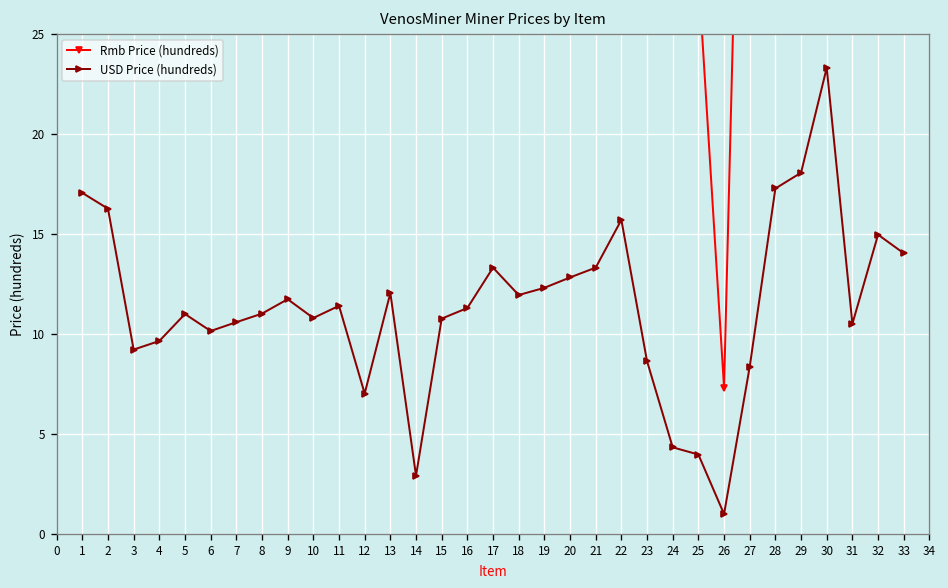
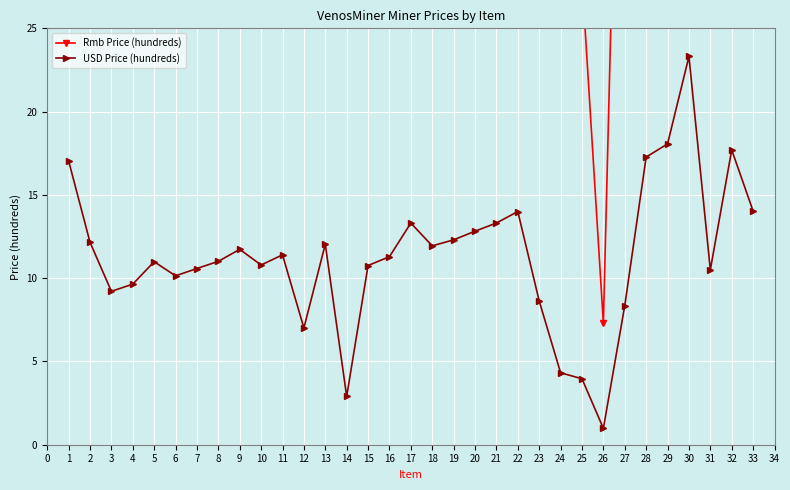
  {
    "Rmb Price (hundreds)": {
      "26": 7.3
    },
    "USD Price (hundreds)": {
      "1": 17.1,
-     "2": 16.3,
+     "2": 12.2,
      "3": 9.2,
      "4": 9.6,
      "5": 11.0,
      "6": 10.1,
      "7": 10.6,
      "8": 11.0,
      "9": 11.7,
      "10": 10.8,
      "11": 11.4,
      "12": 7.0,
      "13": 12.0,
      "14": 2.9,
      "15": 10.8,
      "16": 11.3,
      "17": 13.3,
      "18": 11.9,
      "19": 12.3,
      "20": 12.8,
      "21": 13.3,
-     "22": 15.7,
+     "22": 14.0,
      "23": 8.6,
      "24": 4.3,
      "25": 4.0,
      "26": 1.0,
      "27": 8.4,
      "28": 17.3,
      "29": 18.1,
      "30": 23.3,
      "31": 10.5,
-     "32": 15.0,
+     "32": 17.7,
      "33": 14.0
    }
  }
